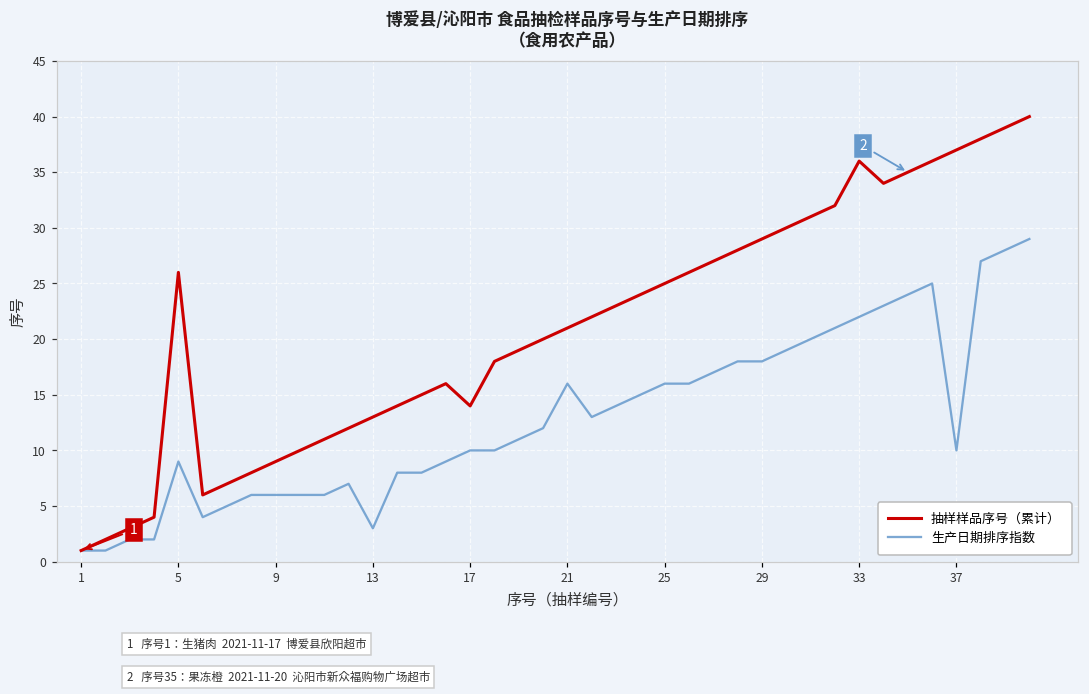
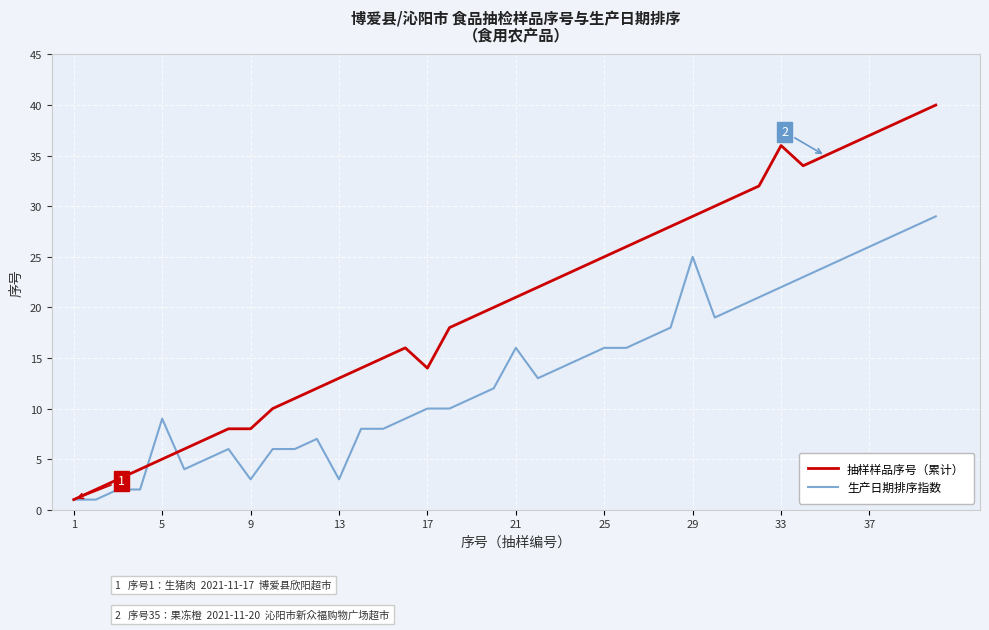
  {
    "抽样样品序号（累计）": {
-     "5": 26,
-     "9": 9,
+     "5": 5,
+     "9": 8,
      "13": 13,
      "17": 14,
      "21": 21,
      "25": 25,
      "29": 29,
      "33": 36,
      "37": 37
    },
    "生产日期排序指数": {
      "5": 9,
-     "9": 6,
+     "9": 3,
      "13": 3,
      "17": 10,
      "21": 16,
      "25": 16,
-     "29": 18,
+     "29": 25,
      "33": 22,
-     "37": 10
+     "37": 26
    }
  }
